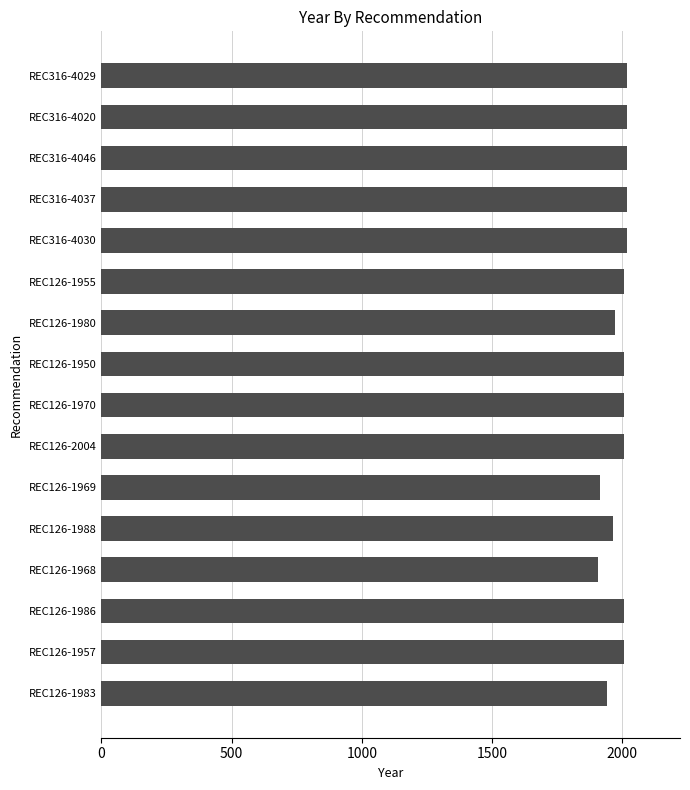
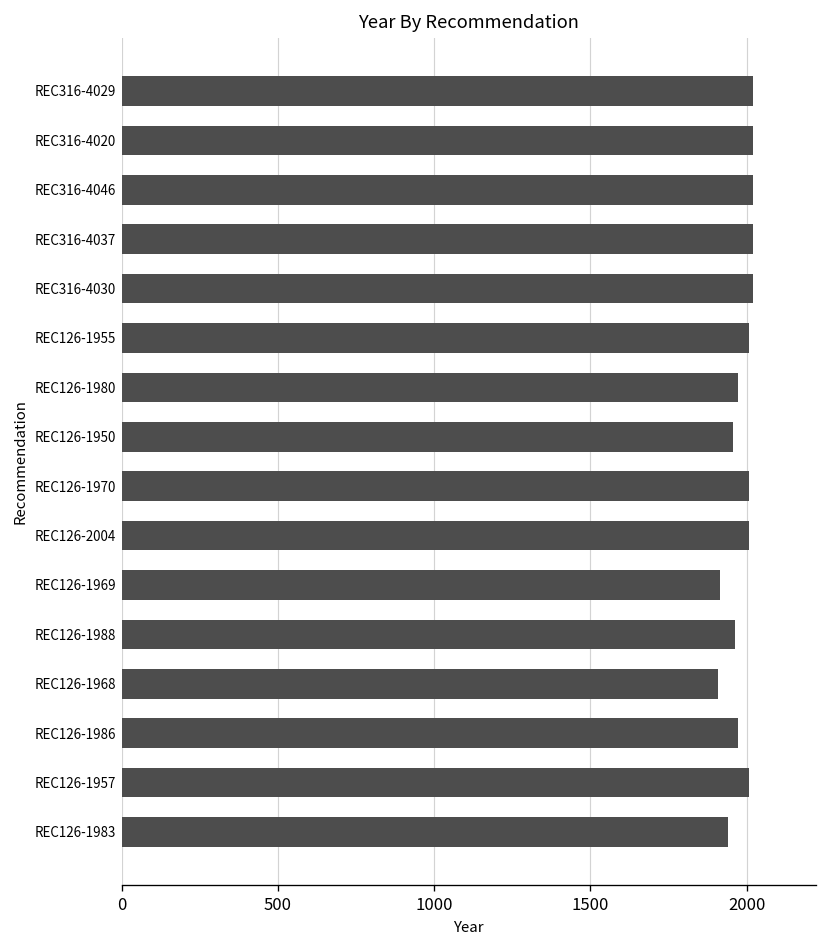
  {
    "REC316-4029": 2020,
    "REC316-4020": 2020,
    "REC316-4046": 2020,
    "REC316-4037": 2020,
    "REC316-4030": 2020,
    "REC126-1955": 2010,
    "REC126-1980": 1970,
-   "REC126-1950": 2010,
+   "REC126-1950": 1960,
    "REC126-1970": 2010,
    "REC126-2004": 2010,
    "REC126-1969": 1920,
    "REC126-1988": 1960,
    "REC126-1968": 1910,
-   "REC126-1986": 2010,
+   "REC126-1986": 1970,
    "REC126-1957": 2010,
    "REC126-1983": 1940
  }
